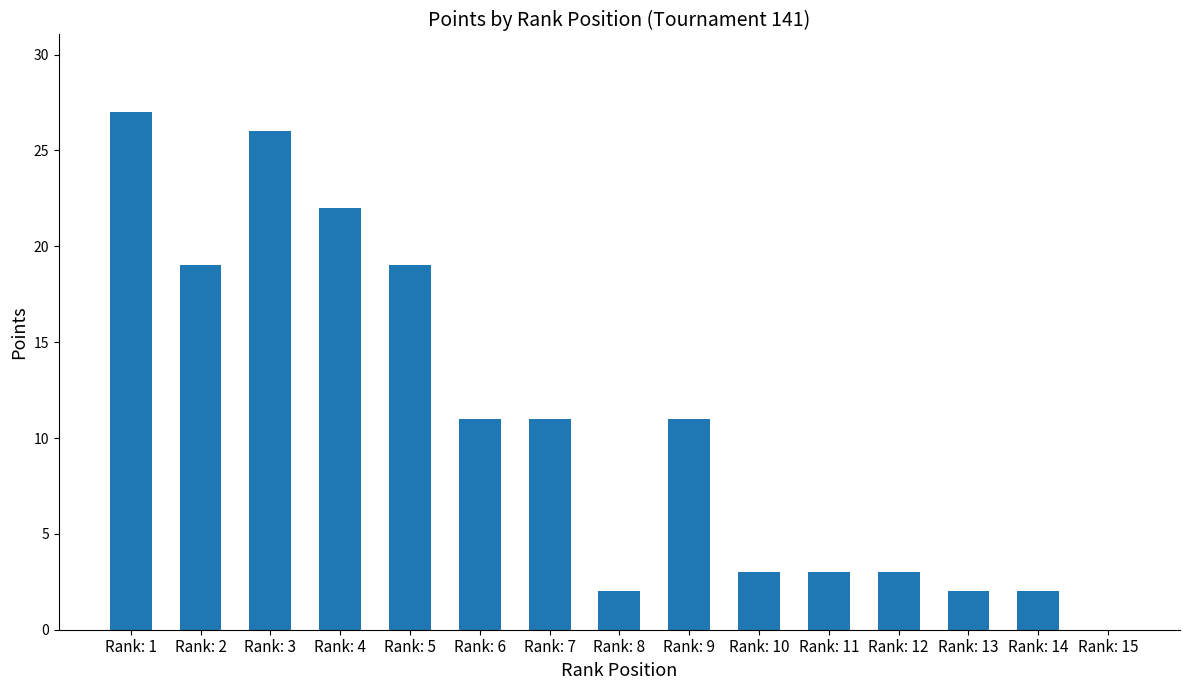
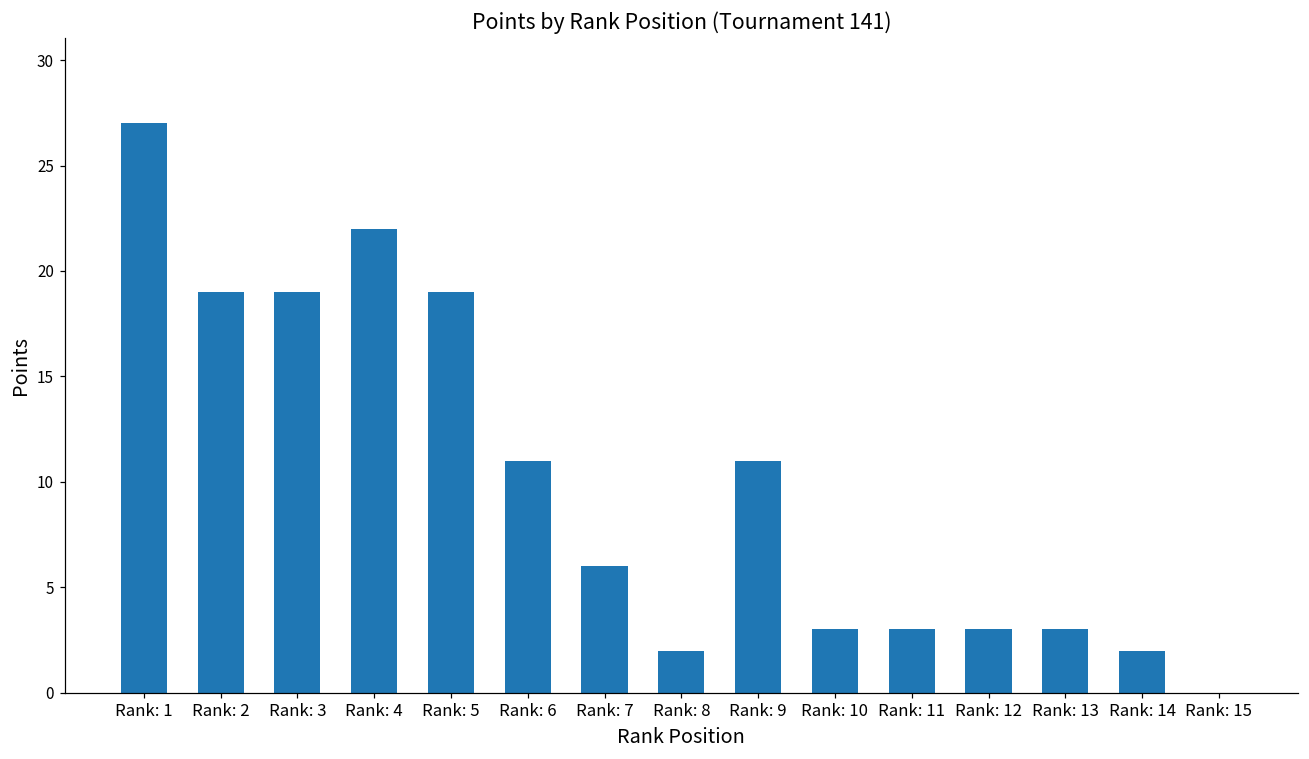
  {
    "Rank: 1": 27,
    "Rank: 2": 19,
-   "Rank: 3": 26,
+   "Rank: 3": 19,
    "Rank: 4": 22,
    "Rank: 5": 19,
    "Rank: 6": 11,
-   "Rank: 7": 11,
+   "Rank: 7": 6,
    "Rank: 8": 2,
    "Rank: 9": 11,
    "Rank: 10": 3,
    "Rank: 11": 3,
    "Rank: 12": 3,
-   "Rank: 13": 2,
+   "Rank: 13": 3,
    "Rank: 14": 2,
    "Rank: 15": 0
  }
